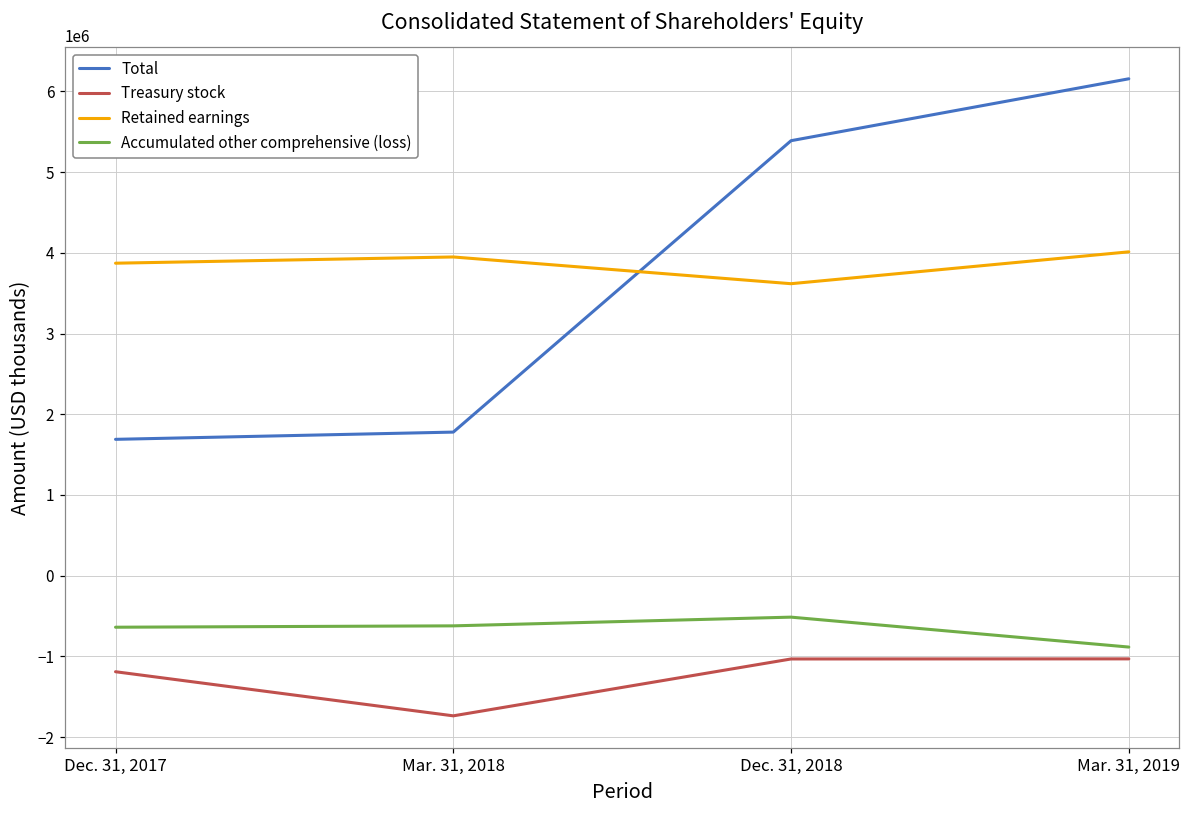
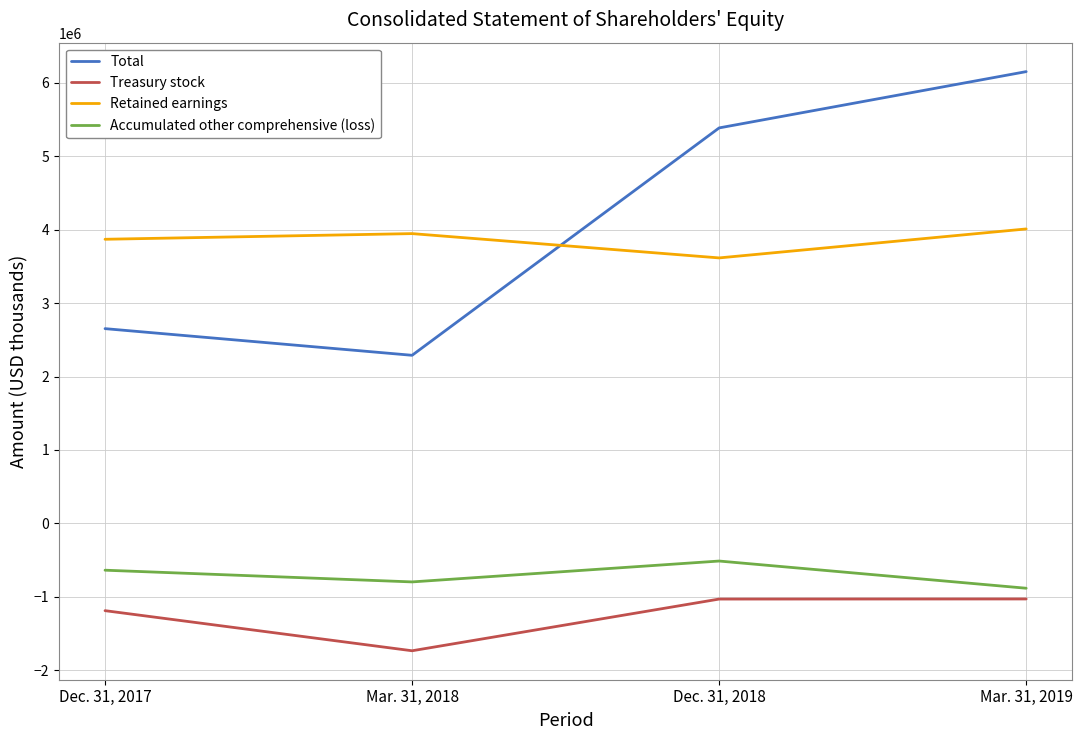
  {
    "Total": {
-     "Dec. 31, 2017": 1700000,
-     "Mar. 31, 2018": 1800000,
+     "Dec. 31, 2017": 2700000,
+     "Mar. 31, 2018": 2300000,
      "Dec. 31, 2018": 5400000,
      "Mar. 31, 2019": 6200000
    },
    "Treasury stock": {
      "Dec. 31, 2017": -1200000,
      "Mar. 31, 2018": -1700000,
      "Dec. 31, 2018": -1000000,
      "Mar. 31, 2019": -1000000
    },
    "Retained earnings": {
      "Dec. 31, 2017": 3900000,
      "Mar. 31, 2018": 3900000,
      "Dec. 31, 2018": 3600000,
      "Mar. 31, 2019": 4000000
    },
    "Accumulated other comprehensive (loss)": {
      "Dec. 31, 2017": -600000,
-     "Mar. 31, 2018": -600000,
+     "Mar. 31, 2018": -800000,
      "Dec. 31, 2018": -500000,
      "Mar. 31, 2019": -900000
    }
  }
